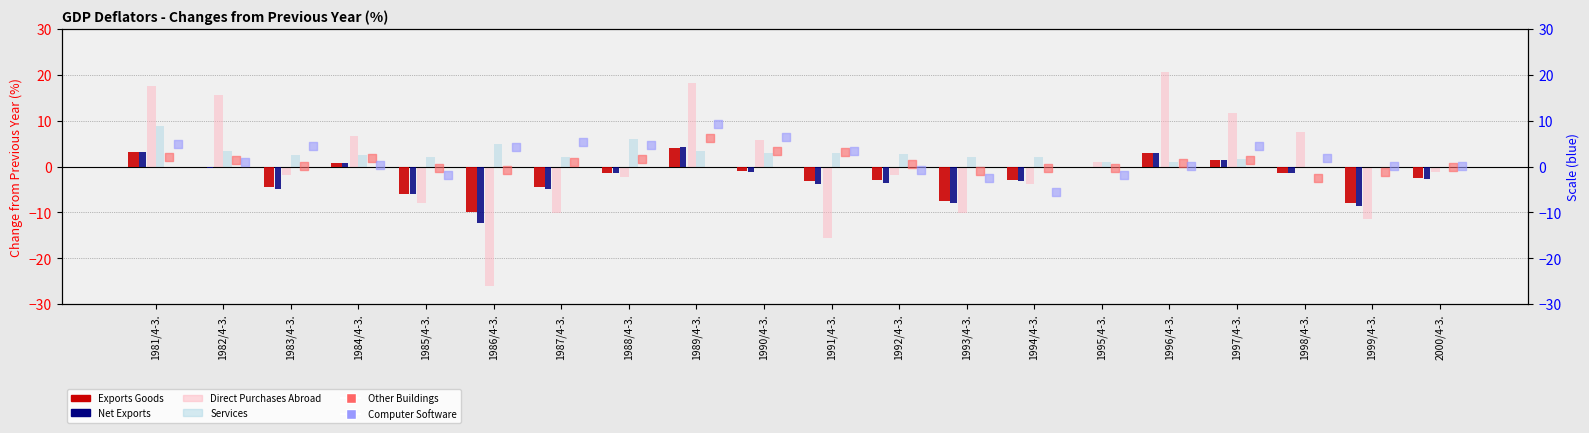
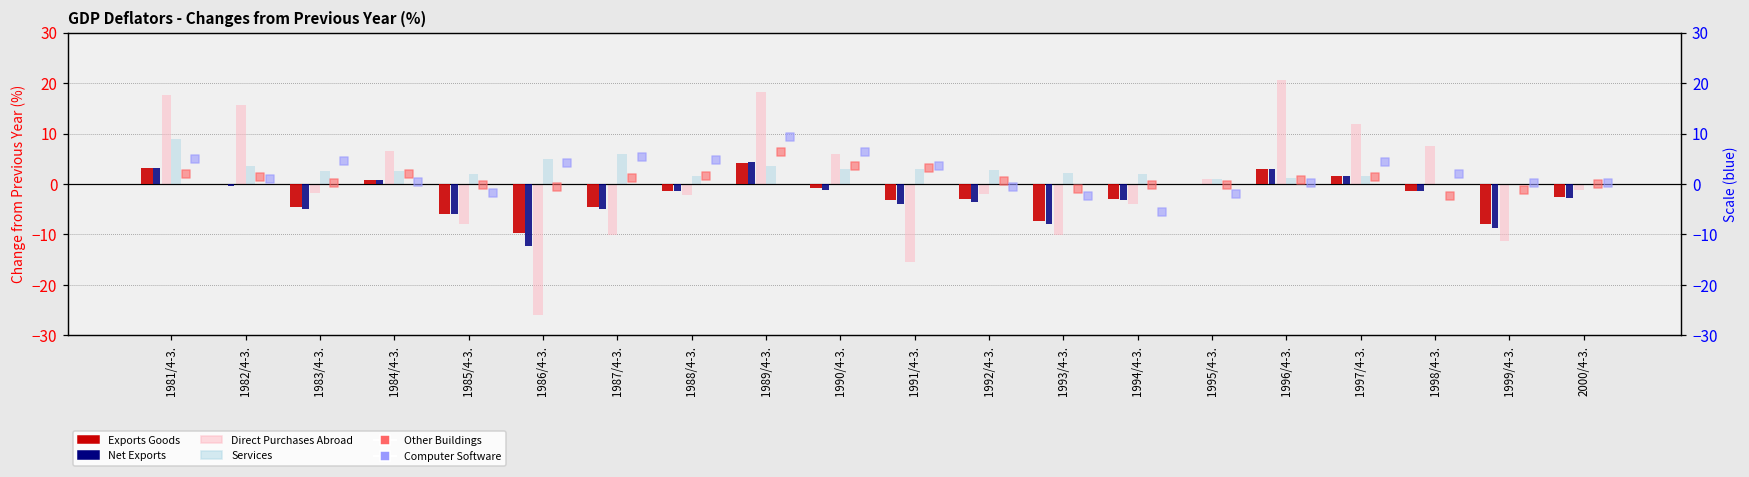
  {
    "Exports Goods": {
      "1981/4-3.": 3,
      "1982/4-3.": 0,
      "1983/4-3.": -5,
      "1984/4-3.": 1,
      "1985/4-3.": -6,
      "1986/4-3.": -10,
      "1987/4-3.": -5,
      "1988/4-3.": -1,
      "1989/4-3.": 4,
      "1990/4-3.": -1,
      "1991/4-3.": -3,
      "1992/4-3.": -3,
      "1993/4-3.": -7,
      "1994/4-3.": -3,
      "1996/4-3.": 3,
      "1997/4-3.": 2,
      "1998/4-3.": -1,
      "1999/4-3.": -8,
      "2000/4-3.": -3
    },
    "Net Exports": {
      "1981/4-3.": 3,
      "1983/4-3.": -5,
      "1984/4-3.": 1,
      "1985/4-3.": -6,
      "1986/4-3.": -12,
      "1987/4-3.": -5,
      "1988/4-3.": -1,
      "1989/4-3.": 4,
      "1990/4-3.": -1,
      "1991/4-3.": -4,
      "1992/4-3.": -4,
      "1993/4-3.": -8,
      "1994/4-3.": -3,
      "1995/4-3.": 0,
      "1996/4-3.": 3,
      "1997/4-3.": 2,
      "1998/4-3.": -1,
      "1999/4-3.": -9,
      "2000/4-3.": -3
    },
    "Direct Purchases Abroad": {
      "1981/4-3.": 18,
      "1982/4-3.": 16,
      "1983/4-3.": -2,
      "1984/4-3.": 7,
      "1985/4-3.": -8,
      "1986/4-3.": -26,
      "1987/4-3.": -10,
      "1988/4-3.": -2,
      "1989/4-3.": 18,
      "1990/4-3.": 6,
      "1991/4-3.": -16,
      "1992/4-3.": -2,
      "1993/4-3.": -10,
      "1994/4-3.": -4,
      "1995/4-3.": 1,
      "1996/4-3.": 21,
      "1997/4-3.": 12,
      "1998/4-3.": 8,
      "1999/4-3.": -11,
      "2000/4-3.": -1
    },
    "Services": {
      "1981/4-3.": 9,
      "1982/4-3.": 4,
      "1983/4-3.": 3,
      "1984/4-3.": 3,
      "1985/4-3.": 2,
      "1986/4-3.": 5,
-     "1987/4-3.": 2,
-     "1988/4-3.": 6,
+     "1987/4-3.": 6,
+     "1988/4-3.": 2,
      "1989/4-3.": 4,
      "1990/4-3.": 3,
      "1991/4-3.": 3,
      "1992/4-3.": 3,
      "1993/4-3.": 2,
      "1994/4-3.": 2,
      "1995/4-3.": 1,
      "1996/4-3.": 1,
      "1997/4-3.": 2
    }
  }
